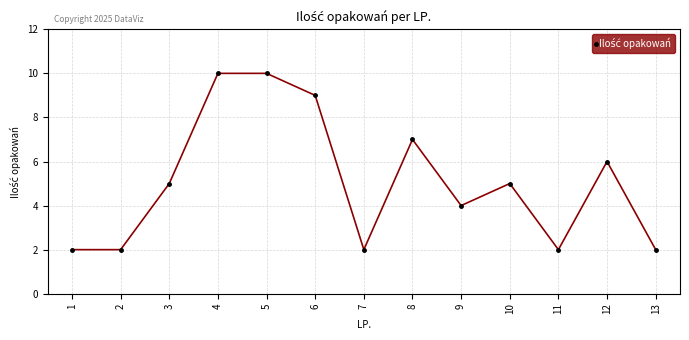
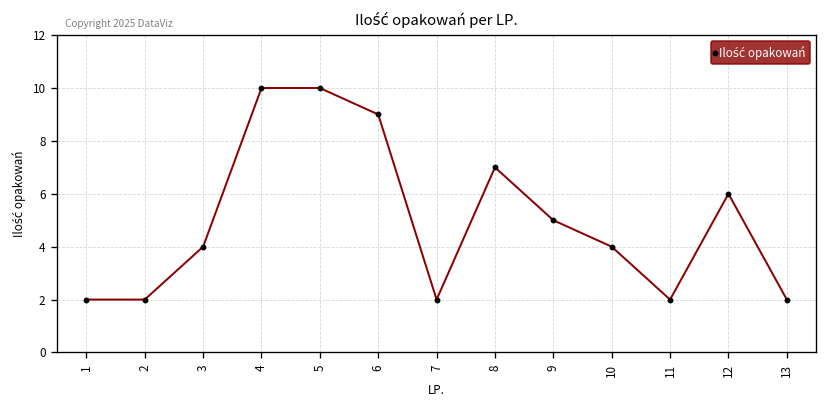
  {
    "1": 2,
    "2": 2,
-   "3": 5,
+   "3": 4,
    "4": 10,
    "5": 10,
    "6": 9,
    "7": 2,
    "8": 7,
-   "9": 4,
-   "10": 5,
+   "9": 5,
+   "10": 4,
    "11": 2,
    "12": 6,
    "13": 2
  }
